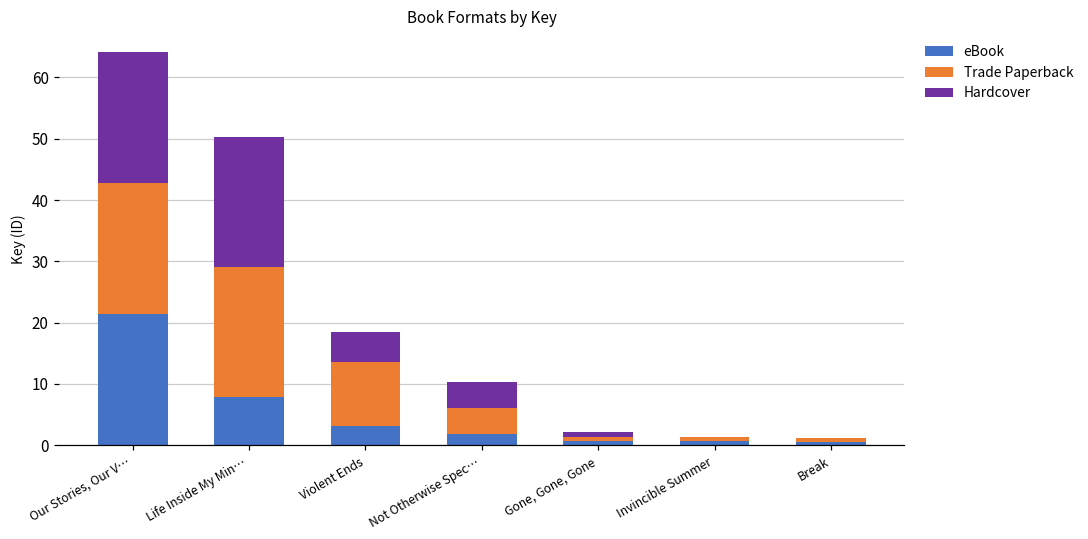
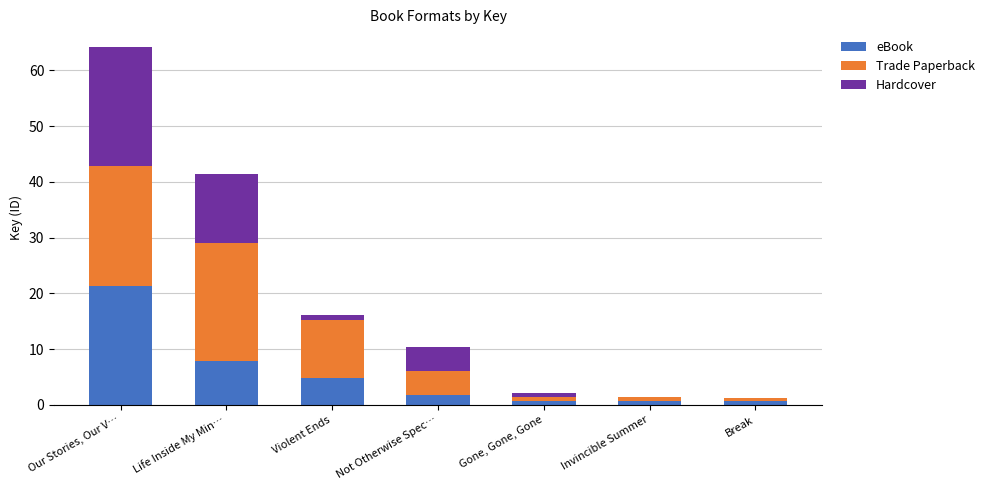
  {
    "eBook": {
      "Our Stories, Our V…": 21,
      "Life Inside My Min…": 8,
-     "Violent Ends": 3,
+     "Violent Ends": 5,
      "Not Otherwise Spec…": 2,
      "Gone, Gone, Gone": 1,
      "Invincible Summer": 1,
      "Break": 1
    },
    "Trade Paperback": {
      "Our Stories, Our V…": 21,
      "Life Inside My Min…": 21,
      "Violent Ends": 10,
      "Not Otherwise Spec…": 4,
      "Gone, Gone, Gone": 1,
      "Invincible Summer": 1,
      "Break": 1
    },
    "Hardcover": {
      "Our Stories, Our V…": 21,
-     "Life Inside My Min…": 21,
-     "Violent Ends": 5,
+     "Life Inside My Min…": 12,
+     "Violent Ends": 1,
      "Not Otherwise Spec…": 4,
      "Gone, Gone, Gone": 1,
      "Invincible Summer": 0,
      "Break": 0
    }
  }
